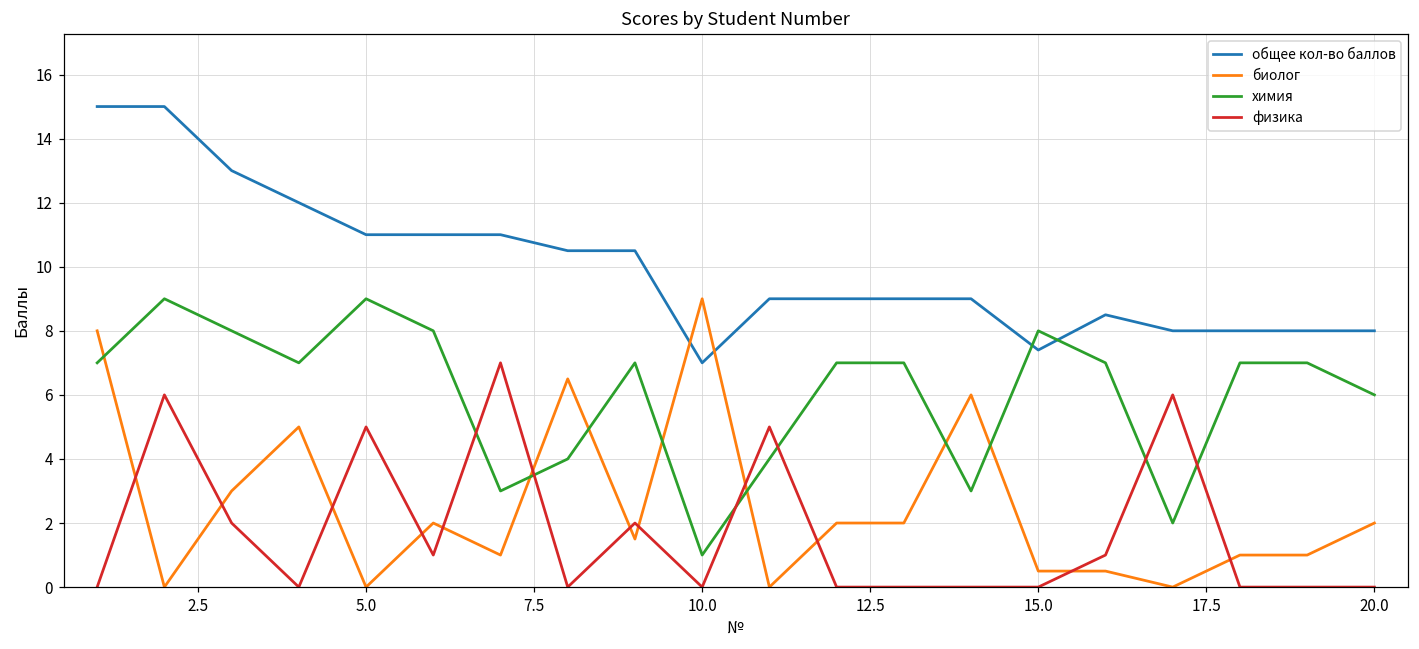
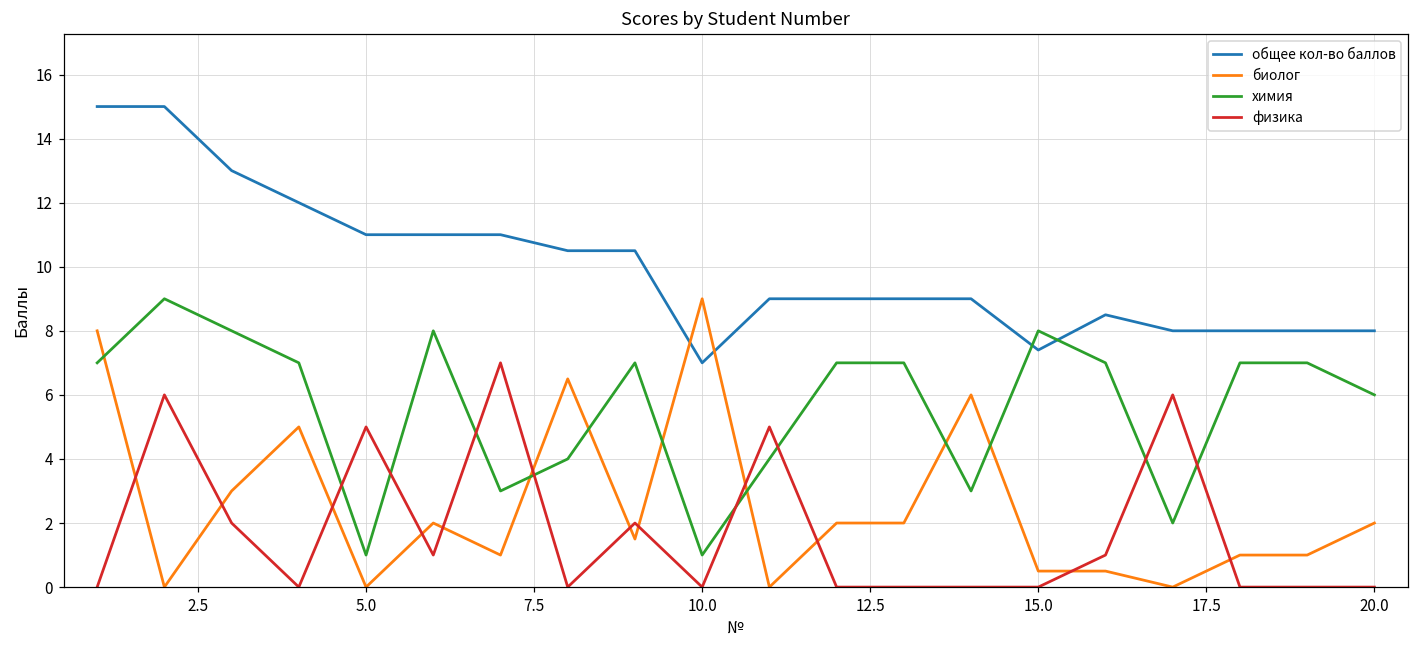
  {
    "общее кол-во баллов": {
      "5.0": 11,
      "10.0": 7,
      "15.0": 7.4,
      "20.0": 8
    },
    "биолог": {
      "5.0": 0,
      "10.0": 9,
      "15.0": 0.5,
      "20.0": 2
    },
    "химия": {
-     "5.0": 9,
+     "5.0": 1,
      "10.0": 1,
      "15.0": 8,
      "20.0": 6
    },
    "физика": {
      "5.0": 5,
      "10.0": 0,
      "15.0": 0,
      "20.0": 0
    }
  }
